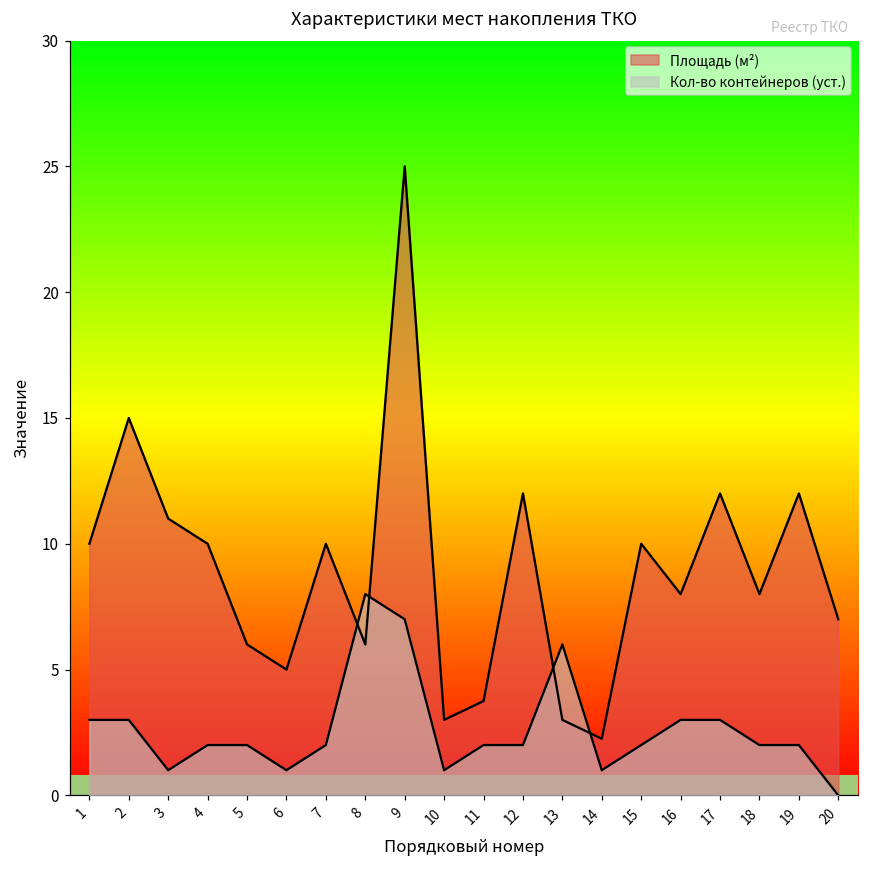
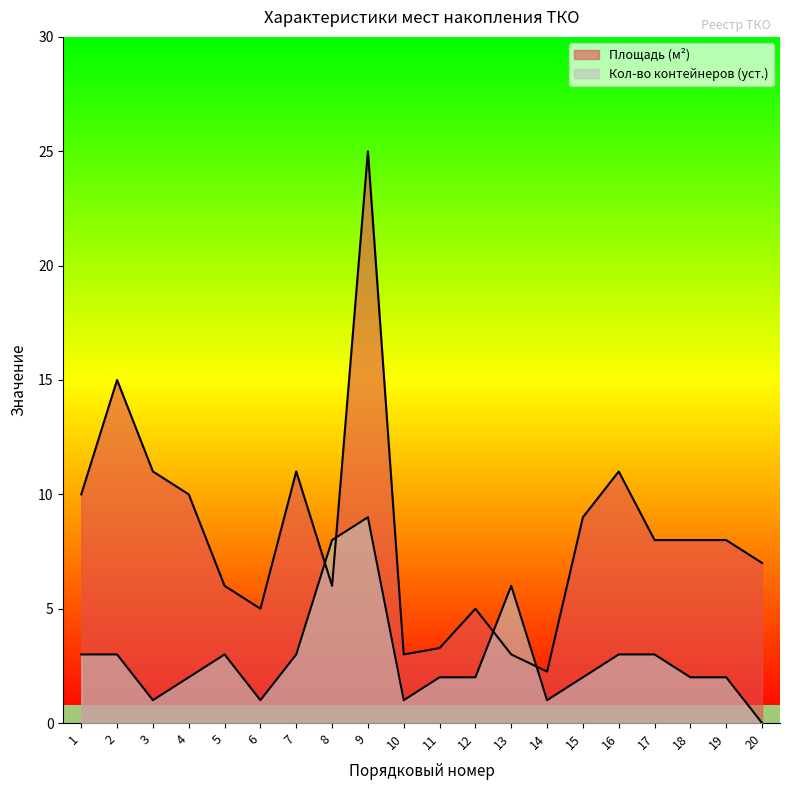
  {
    "Площадь (м²)": {
      "1": 10.0,
      "2": 15.0,
      "3": 11.0,
      "4": 10.0,
      "5": 6.0,
      "6": 5.0,
-     "7": 10,
+     "7": 11,
      "8": 6.0,
      "9": 25.0,
      "10": 3.0,
-     "11": 3.8,
-     "12": 12,
+     "11": 3.3,
+     "12": 5,
      "13": 3.0,
      "14": 2.3,
-     "15": 10,
-     "16": 8,
-     "17": 12,
+     "15": 9,
+     "16": 11,
+     "17": 8,
      "18": 8.0,
-     "19": 12,
+     "19": 8,
      "20": 7.0
    },
    "Кол-во контейнеров (уст.)": {
      "1": 3,
      "2": 3,
      "3": 1,
      "4": 2,
-     "5": 2,
+     "5": 3,
      "6": 1,
-     "7": 2,
+     "7": 3,
      "8": 8,
-     "9": 7,
+     "9": 9,
      "10": 1,
      "11": 2,
      "12": 2,
      "13": 6,
      "14": 1,
      "15": 2,
      "16": 3,
      "17": 3,
      "18": 2,
      "19": 2
    }
  }
